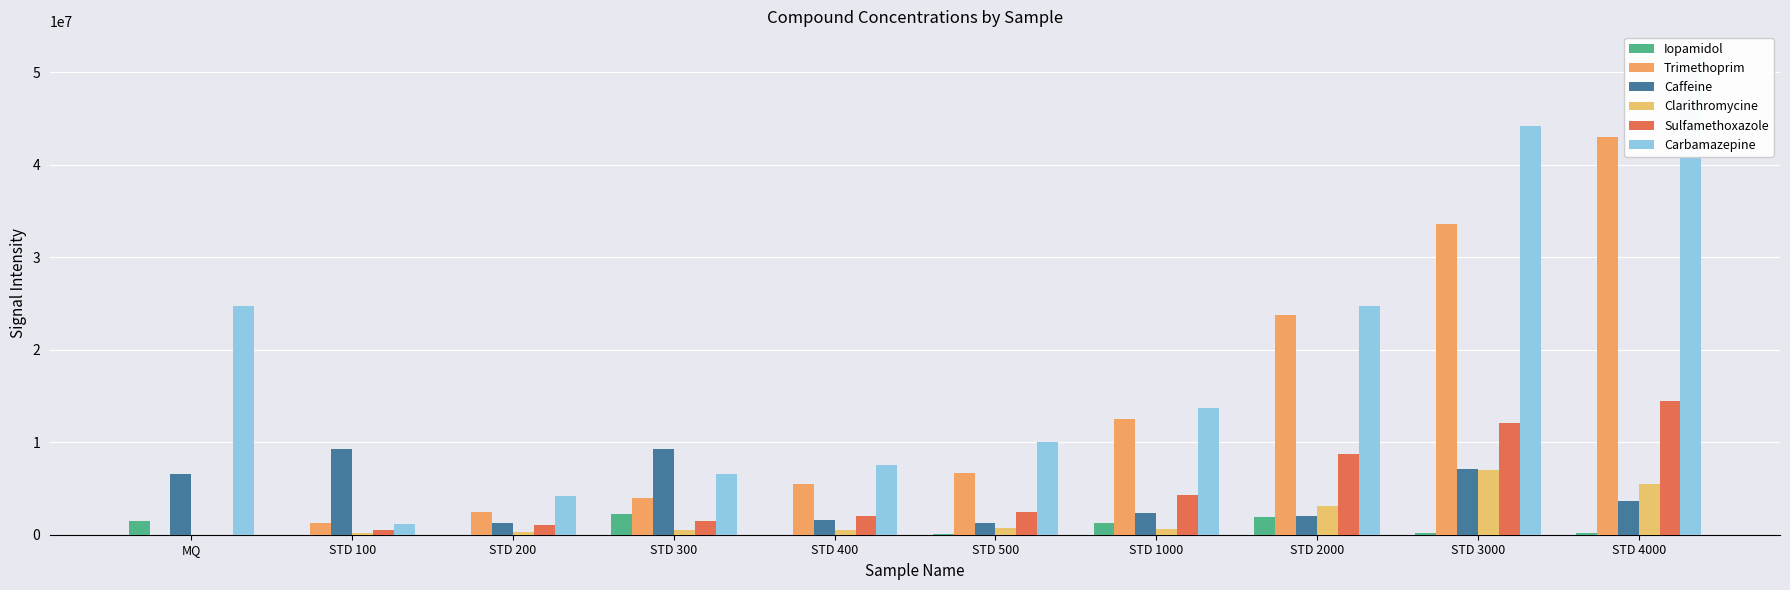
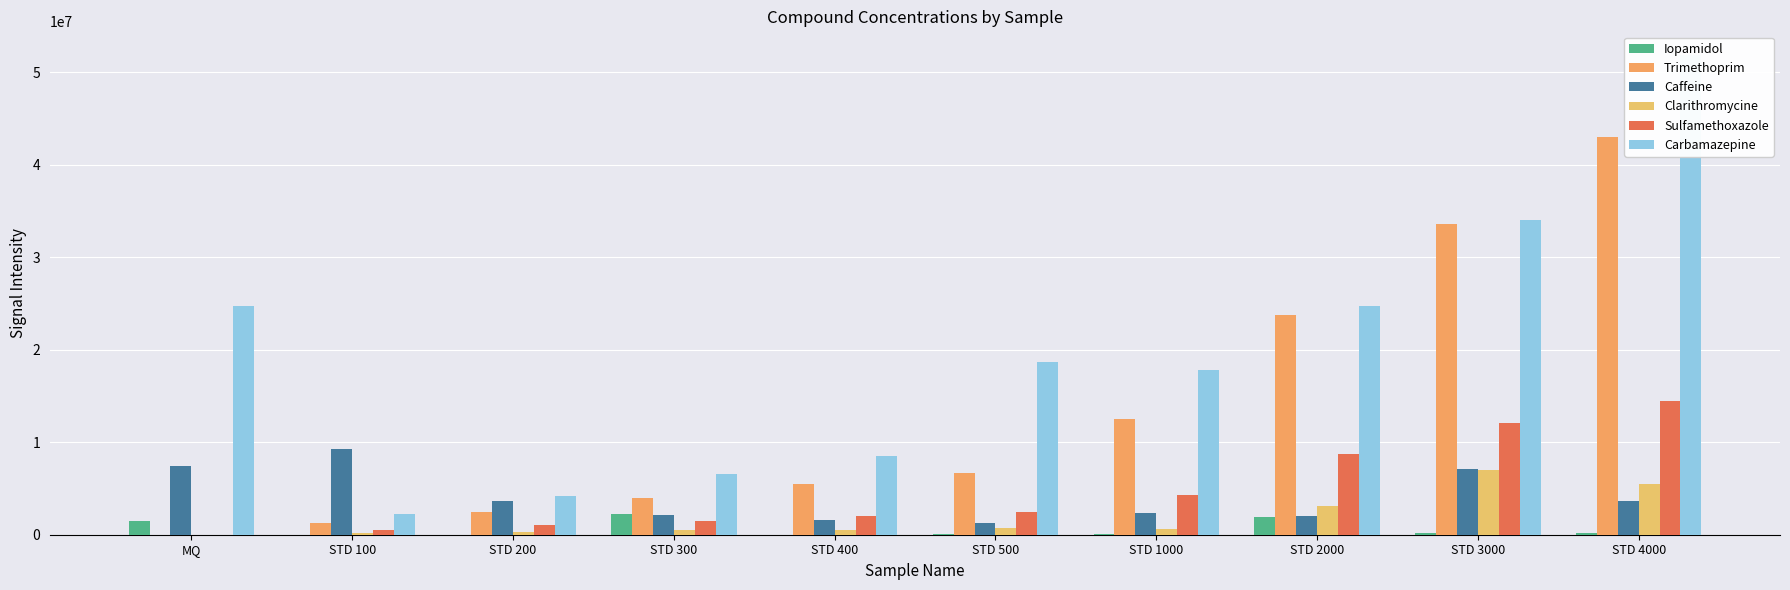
  {
    "Iopamidol": {
      "MQ": 1000000,
      "STD 300": 2000000,
-     "STD 1000": 1000000,
+     "STD 1000": 0,
      "STD 2000": 2000000
    },
    "Caffeine": {
-     "MQ": 6500000,
+     "MQ": 7400000,
      "STD 100": 9000000,
-     "STD 200": 1000000,
-     "STD 300": 9000000,
+     "STD 200": 4000000,
+     "STD 300": 2000000,
      "STD 400": 2000000,
      "STD 500": 1000000,
      "STD 1000": 2000000,
      "STD 2000": 2000000,
      "STD 3000": 7000000,
      "STD 4000": 4000000
    },
    "Carbamazepine": {
      "MQ": 25000000,
-     "STD 100": 1000000,
+     "STD 100": 2000000,
      "STD 200": 4000000,
      "STD 300": 7000000,
-     "STD 400": 8000000,
-     "STD 500": 10000000,
-     "STD 1000": 14000000,
+     "STD 400": 9000000,
+     "STD 500": 19000000,
+     "STD 1000": 18000000,
      "STD 2000": 25000000,
-     "STD 3000": 44000000
+     "STD 3000": 34000000
    }
  }
